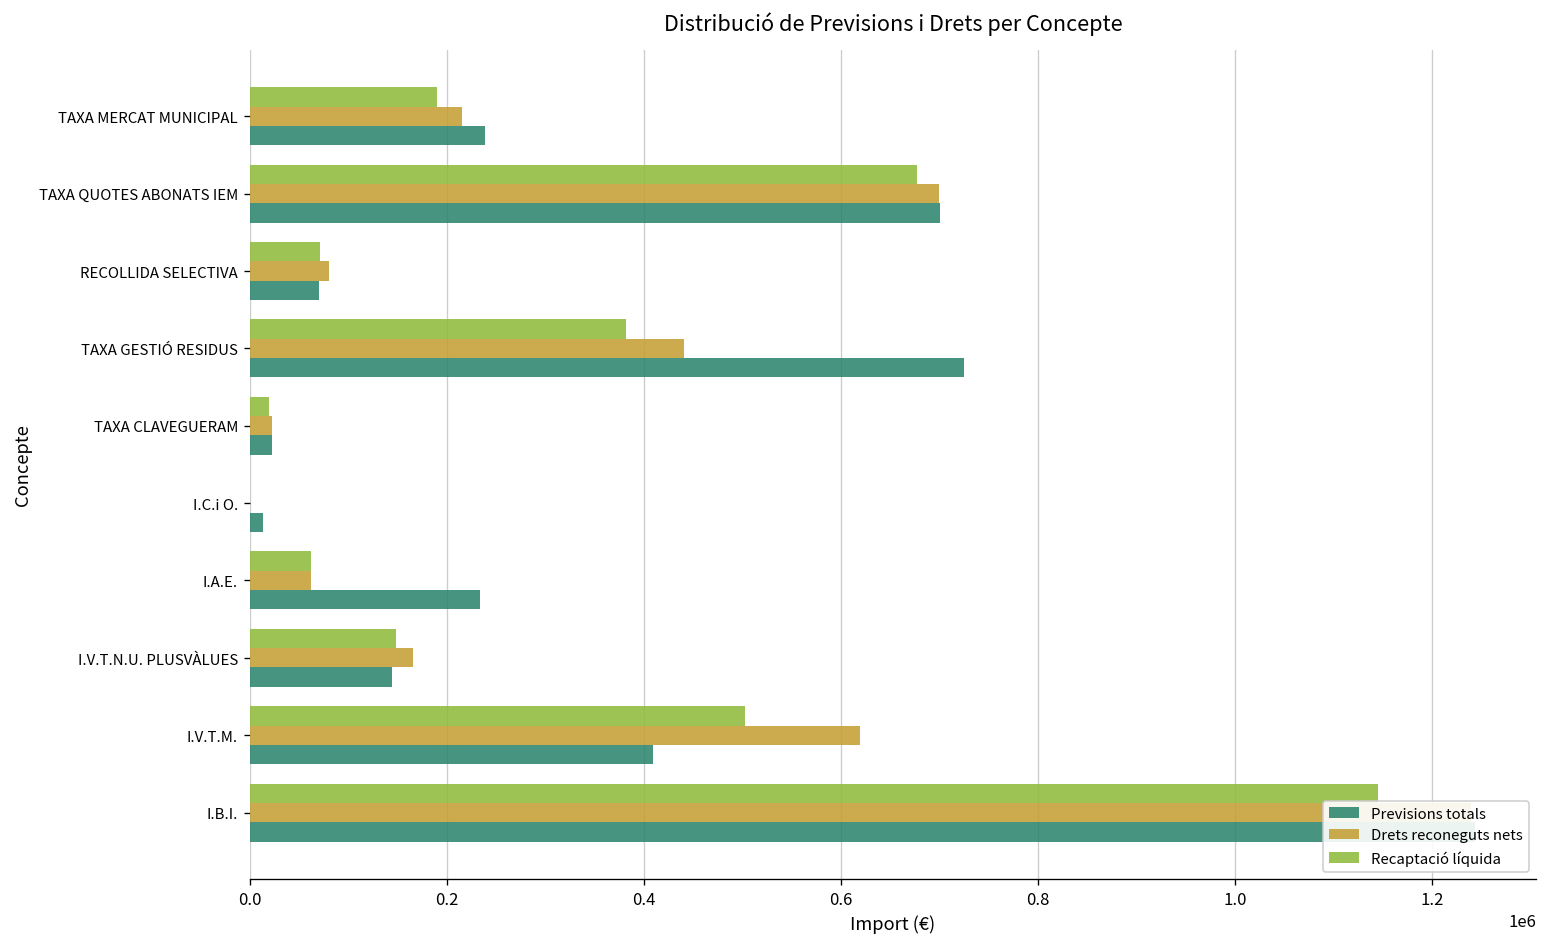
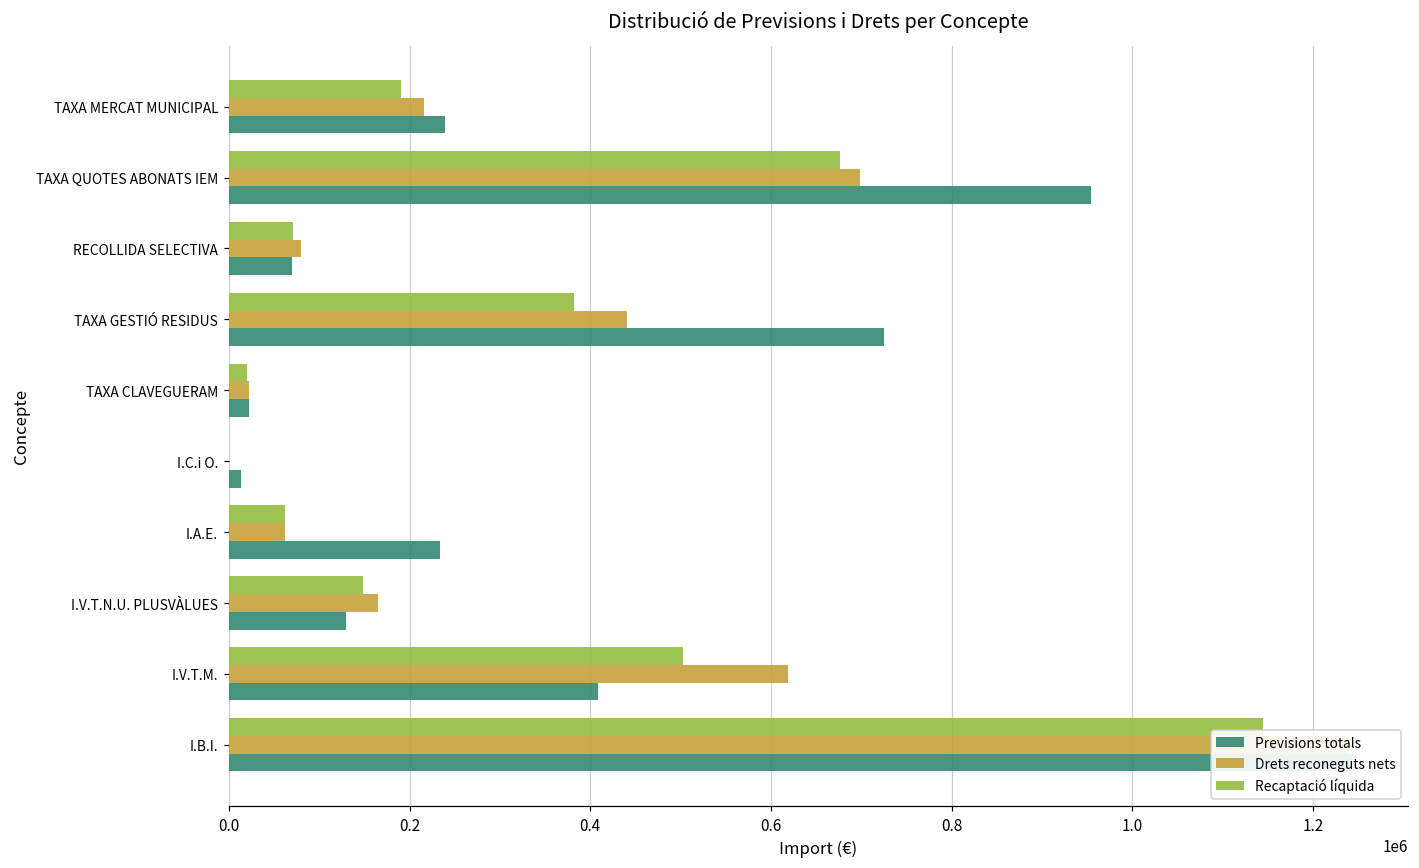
  {
    "Previsions totals": {
      "TAXA MERCAT MUNICIPAL": 240000,
-     "TAXA QUOTES ABONATS IEM": 700000,
+     "TAXA QUOTES ABONATS IEM": 950000,
      "RECOLLIDA SELECTIVA": 70000,
      "TAXA GESTIÓ RESIDUS": 720000,
      "TAXA CLAVEGUERAM": 20000,
      "I.C.i O.": 10000,
      "I.A.E.": 230000,
-     "I.V.T.N.U. PLUSVÀLUES": 140000,
+     "I.V.T.N.U. PLUSVÀLUES": 130000,
      "I.V.T.M.": 410000
    }
  }
